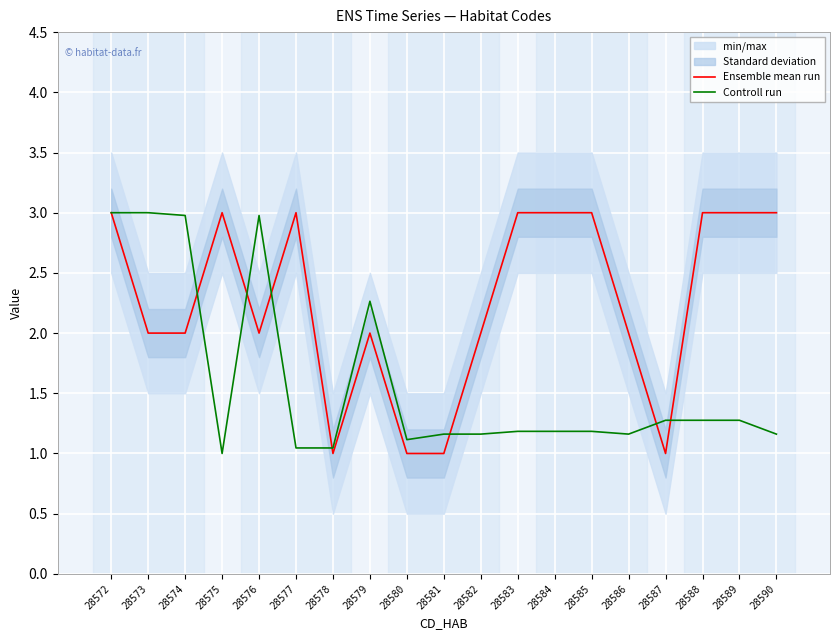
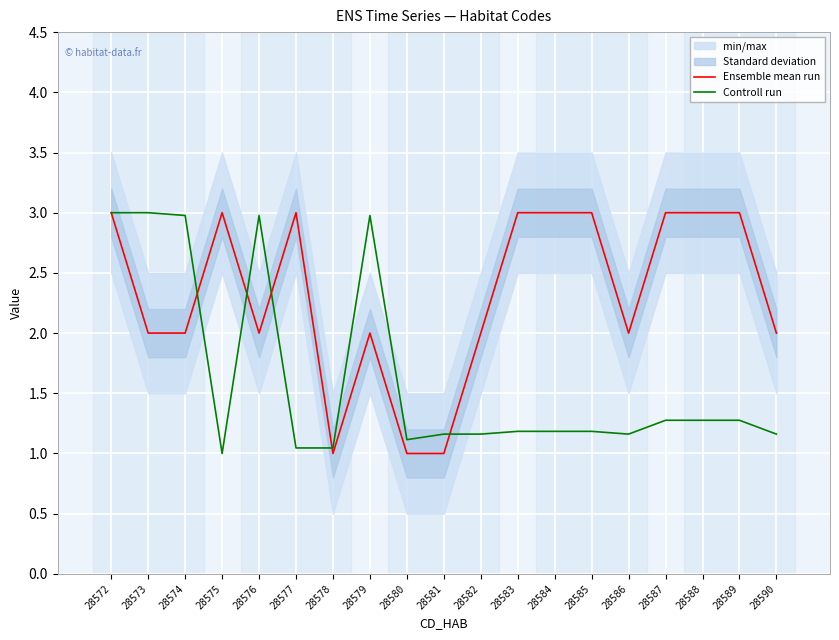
  {
    "Ensemble mean run": {
      "28573": 2,
      "28574": 2,
      "28575": 3,
      "28576": 2,
      "28577": 3,
      "28578": 1,
      "28579": 2,
      "28580": 1,
      "28581": 1,
      "28582": 2,
      "28583": 3,
      "28584": 3,
      "28585": 3,
      "28586": 2,
-     "28587": 1,
+     "28587": 3,
      "28588": 3,
      "28589": 3,
-     "28590": 3
+     "28590": 2
    },
    "Controll run": {
      "28573": 3.00,
      "28574": 2.98,
      "28575": 1.00,
      "28576": 2.98,
      "28577": 1.05,
      "28578": 1.05,
-     "28579": 2.26,
+     "28579": 2.98,
      "28580": 1.11,
      "28581": 1.16,
      "28582": 1.16,
      "28583": 1.18,
      "28584": 1.18,
      "28585": 1.18,
      "28586": 1.16,
      "28587": 1.28,
      "28588": 1.28,
      "28589": 1.28,
      "28590": 1.16
    }
  }
